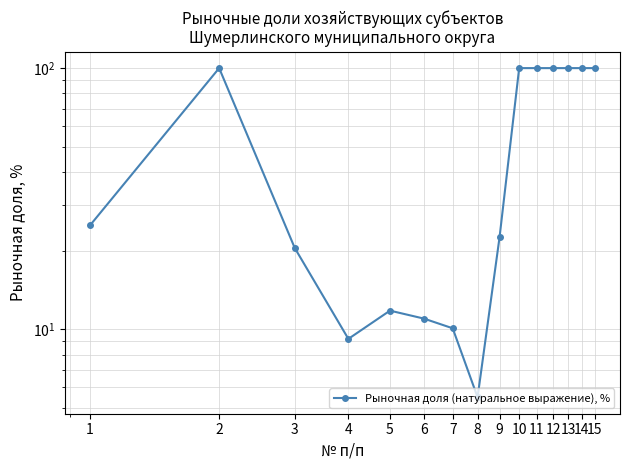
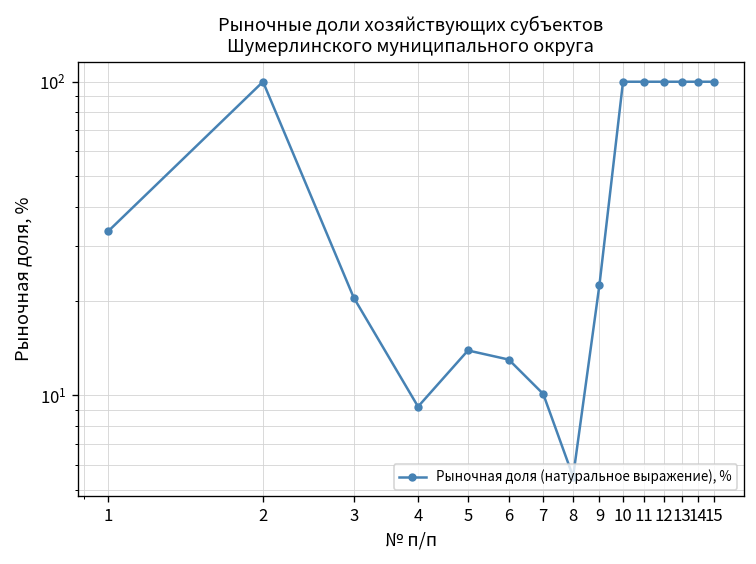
  {
-   "1": 25,
+   "1": 33,
    "2": 100,
    "3": 21,
    "4": 9,
-   "5": 12,
-   "6": 11,
+   "5": 14,
+   "6": 13,
    "7": 10,
    "9": 23,
    "10": 100,
    "11": 100,
    "12": 100,
    "13": 100
  }
